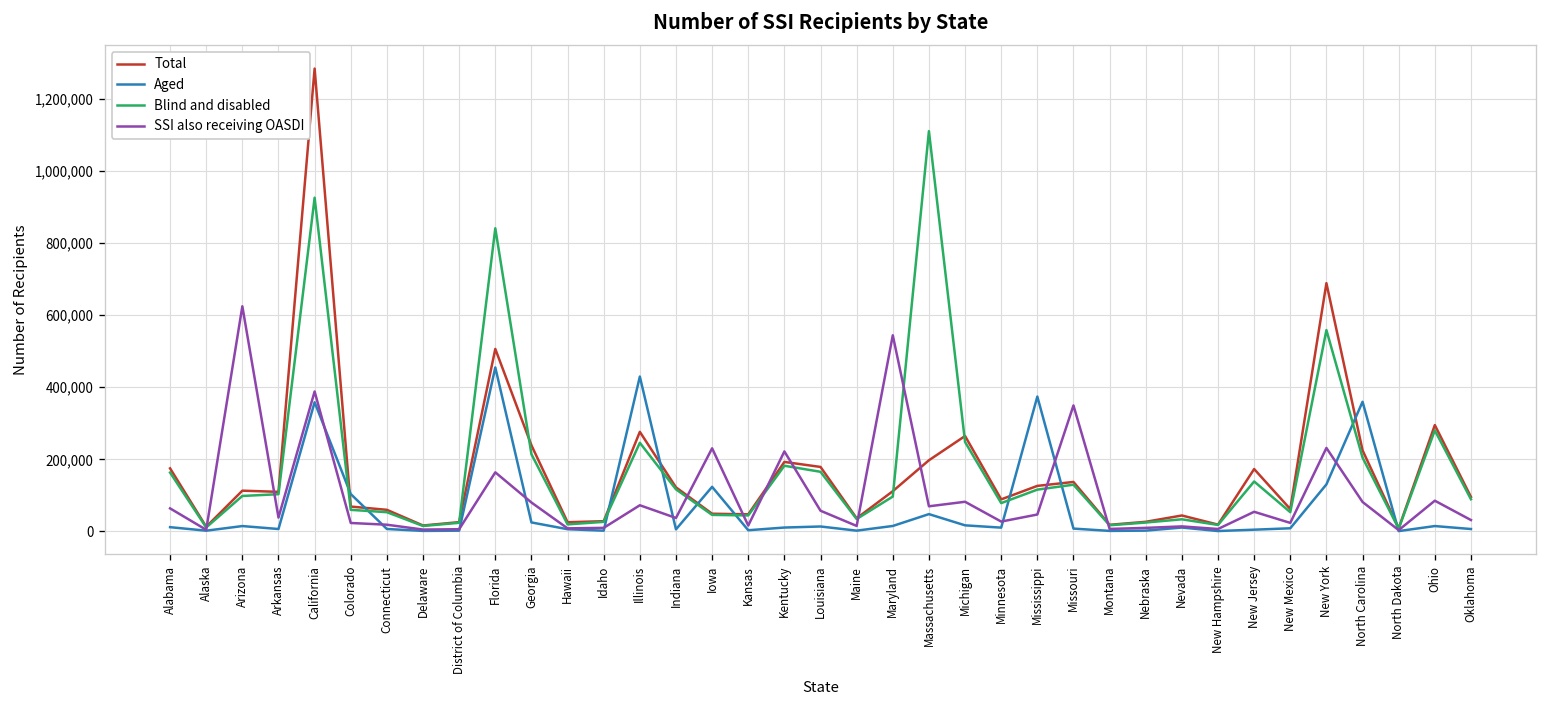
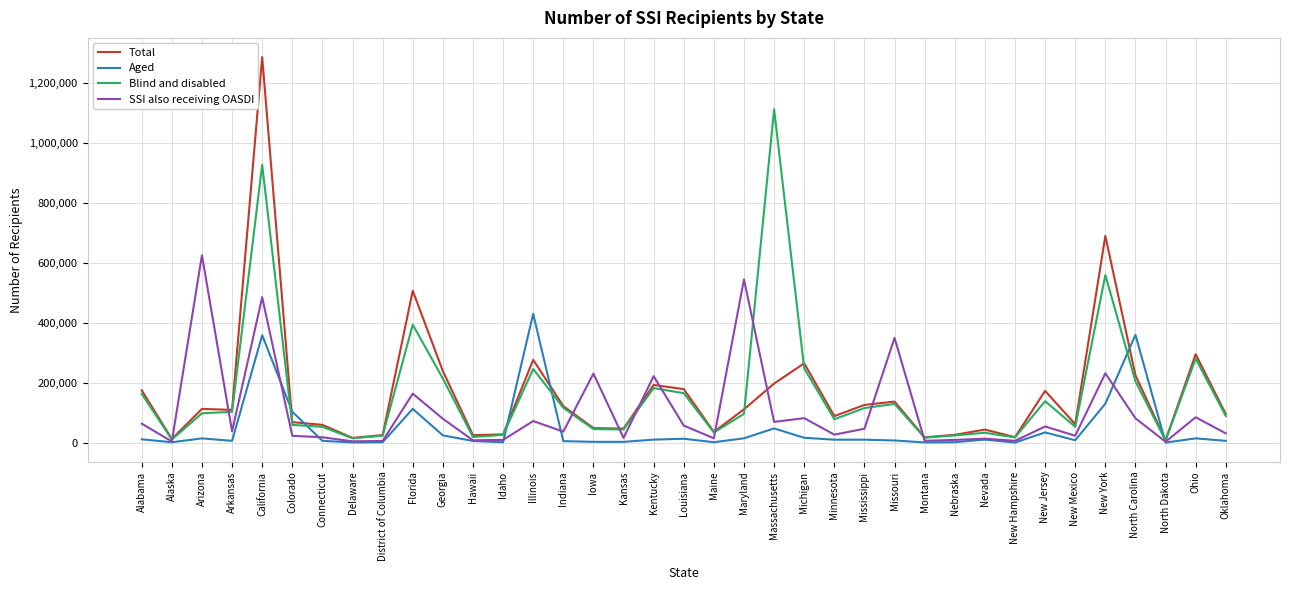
  {
    "Total": {
      "Alabama": "170,000",
      "Arizona": "110,000",
      "California": "1,280,000",
      "Colorado": "70,000",
      "Florida": "510,000",
      "Georgia": "240,000",
      "Illinois": "280,000",
      "Kentucky": "190,000",
      "Louisiana": "180,000",
      "Maryland": "110,000",
      "Massachusetts": "200,000",
      "Michigan": "260,000",
      "Minnesota": "90,000",
      "Mississippi": "130,000",
      "Nevada": "40,000",
      "New Jersey": "170,000",
      "New Mexico": "60,000",
      "New York": "690,000",
      "North Carolina": "220,000",
      "Ohio": "300,000"
    },
    "Aged": {
      "Alabama": "10,000",
      "Arizona": "10,000",
      "Arkansas": "10,000",
      "California": "360,000",
      "Colorado": "100,000",
      "Connecticut": "10,000",
-     "Florida": "450,000",
+     "Florida": "110,000",
      "Georgia": "20,000",
      "Illinois": "430,000",
      "Indiana": "10,000",
-     "Iowa": "120,000",
+     "Iowa": "0",
      "Kansas": "0",
      "Kentucky": "10,000",
      "Louisiana": "10,000",
      "Maine": "0",
      "Maryland": "10,000",
      "Massachusetts": "50,000",
      "Michigan": "20,000",
      "Minnesota": "10,000",
-     "Mississippi": "370,000",
+     "Mississippi": "10,000",
      "Missouri": "10,000",
-     "New Jersey": "0",
+     "New Jersey": "30,000",
      "New Mexico": "10,000",
      "New York": "130,000",
      "North Carolina": "360,000",
      "Ohio": "10,000",
      "Oklahoma": "10,000"
    },
    "Blind and disabled": {
      "Alabama": "160,000",
      "Arizona": "100,000",
      "California": "930,000",
      "Colorado": "60,000",
-     "Florida": "840,000",
+     "Florida": "390,000",
      "Georgia": "210,000",
      "Illinois": "250,000",
      "Kentucky": "180,000",
      "Louisiana": "170,000",
      "Maryland": "100,000",
      "Massachusetts": "1,110,000",
      "Michigan": "250,000",
      "Minnesota": "80,000",
      "Mississippi": "120,000",
      "Nevada": "30,000",
      "New Jersey": "140,000",
      "New Mexico": "50,000",
      "New York": "560,000",
      "North Carolina": "200,000",
      "Ohio": "280,000"
    },
    "SSI also receiving OASDI": {
      "Alabama": "60,000",
      "Arizona": "620,000",
      "Arkansas": "40,000",
-     "California": "390,000",
+     "California": "490,000",
      "Colorado": "20,000",
      "Connecticut": "20,000",
      "Florida": "160,000",
      "Georgia": "80,000",
      "Illinois": "70,000",
      "Indiana": "40,000",
      "Iowa": "230,000",
      "Kansas": "20,000",
      "Kentucky": "220,000",
      "Louisiana": "60,000",
      "Maine": "20,000",
      "Maryland": "540,000",
      "Massachusetts": "70,000",
      "Michigan": "80,000",
      "Minnesota": "30,000",
      "Mississippi": "50,000",
      "Missouri": "350,000",
      "New Jersey": "50,000",
      "New Mexico": "20,000",
      "New York": "230,000",
      "North Carolina": "80,000",
      "Ohio": "90,000",
      "Oklahoma": "30,000"
    }
  }
